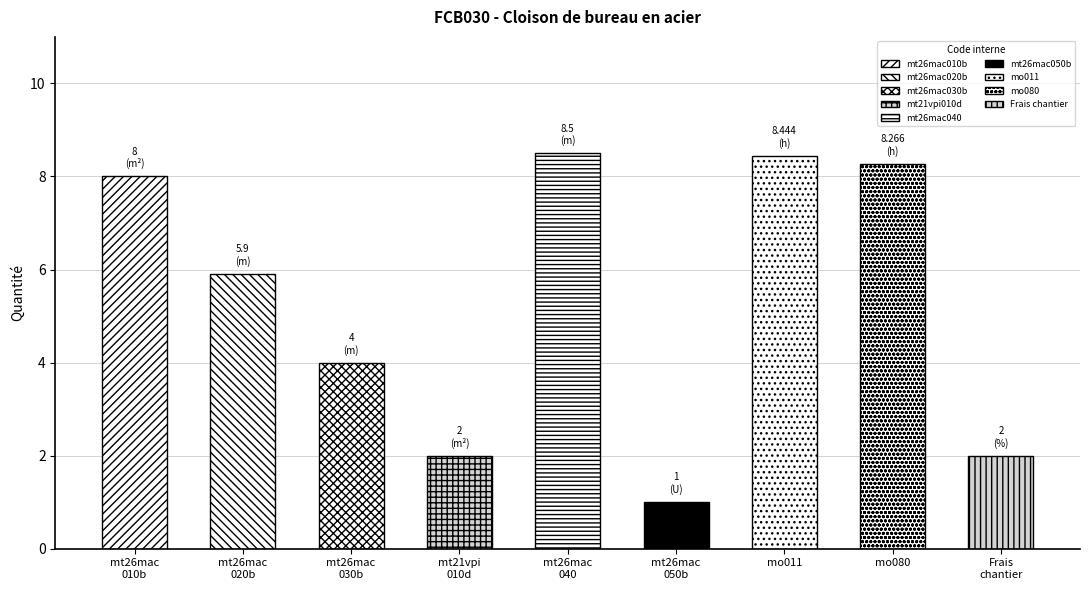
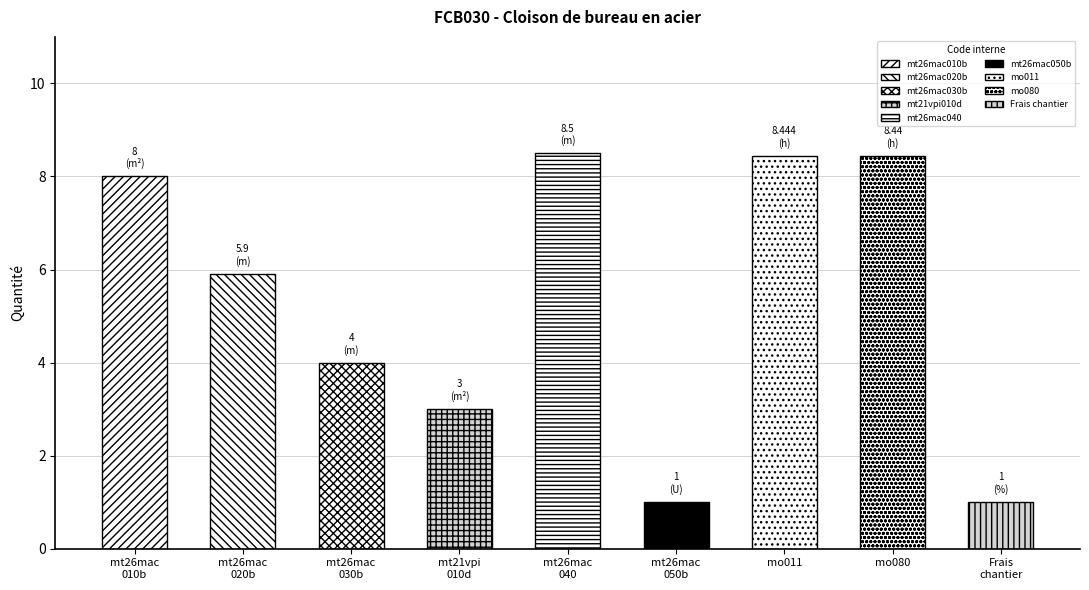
  {
    "mt26mac 010b": 8,
    "mt26mac 020b": 5.9,
    "mt26mac 030b": 4,
-   "mt21vpi 010d": 2,
+   "mt21vpi 010d": 3,
    "mt26mac 040": 8.5,
    "mt26mac 050b": 1,
    "mo011": 8.444,
-   "mo080": 8.266,
-   "Frais chantier": 2
+   "mo080": 8.44,
+   "Frais chantier": 1
  }
